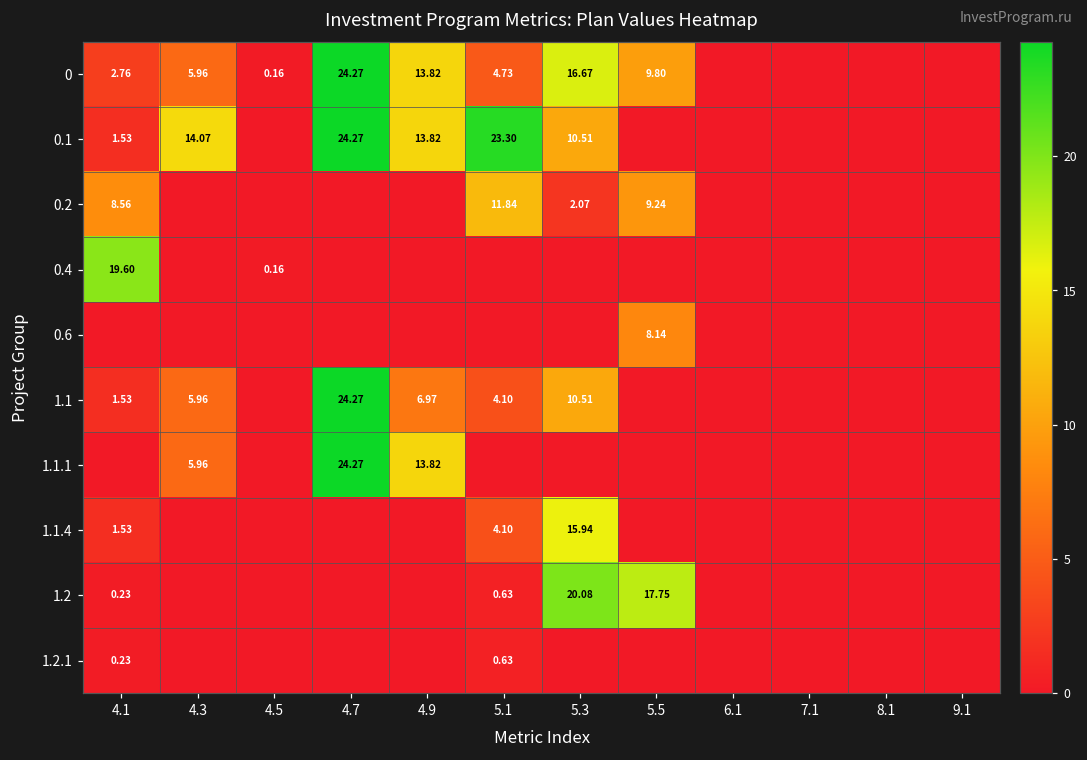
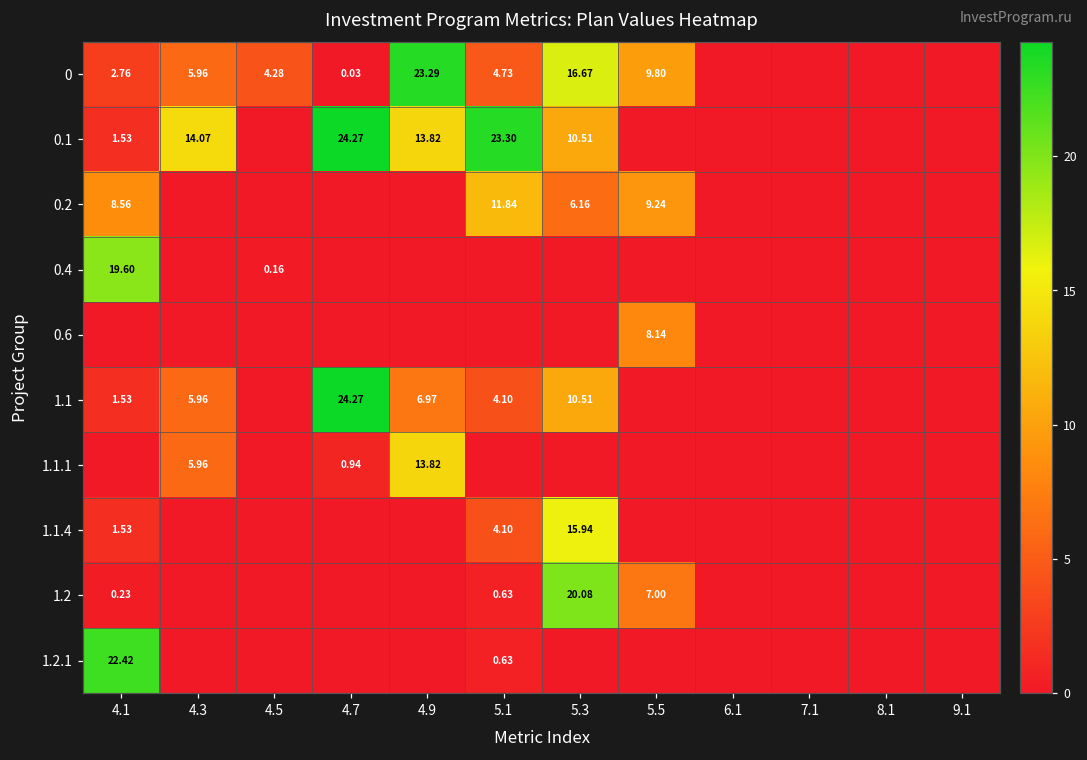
  {
    "0": {
      "4.1": 2.76,
      "4.3": 5.96,
-     "4.5": 0.16,
-     "4.7": 24.27,
-     "4.9": 13.82,
+     "4.5": 4.28,
+     "4.7": 0.03,
+     "4.9": 23.29,
      "5.1": 4.73,
      "5.3": 16.67,
      "5.5": 9.80
    },
    "0.1": {
      "4.1": 1.53,
      "4.3": 14.07,
      "4.7": 24.27,
      "4.9": 13.82,
      "5.1": 23.30,
      "5.3": 10.51
    },
    "0.2": {
      "4.1": 8.56,
      "5.1": 11.84,
-     "5.3": 2.07,
+     "5.3": 6.16,
      "5.5": 9.24
    },
    "0.4": {
      "4.1": 19.60,
      "4.5": 0.16
    },
    "0.6": {
      "5.5": 8.14
    },
    "1.1": {
      "4.1": 1.53,
      "4.3": 5.96,
      "4.7": 24.27,
      "4.9": 6.97,
      "5.1": 4.10,
      "5.3": 10.51
    },
    "1.1.1": {
      "4.3": 5.96,
-     "4.7": 24.27,
+     "4.7": 0.94,
      "4.9": 13.82
    },
    "1.1.4": {
      "4.1": 1.53,
      "5.1": 4.10,
      "5.3": 15.94
    },
    "1.2": {
      "4.1": 0.23,
      "5.1": 0.63,
      "5.3": 20.08,
-     "5.5": 17.75
+     "5.5": 7.00
    },
    "1.2.1": {
-     "4.1": 0.23,
+     "4.1": 22.42,
      "5.1": 0.63
    }
  }
